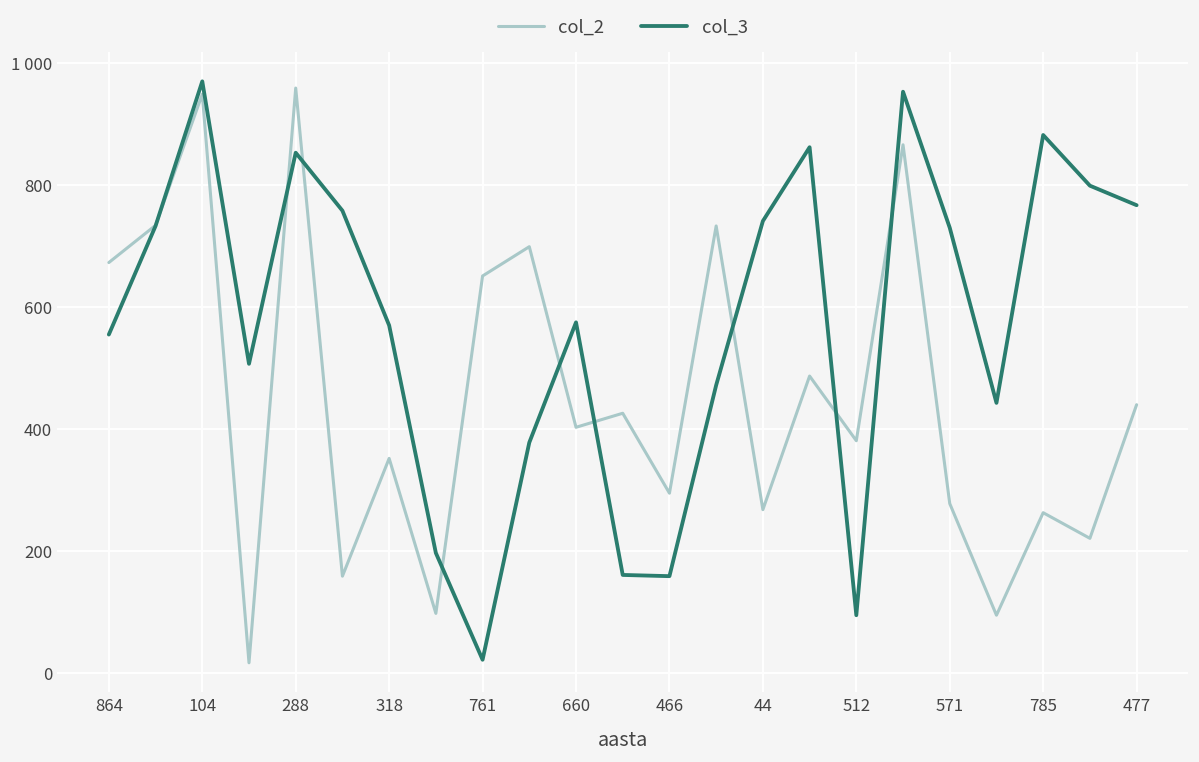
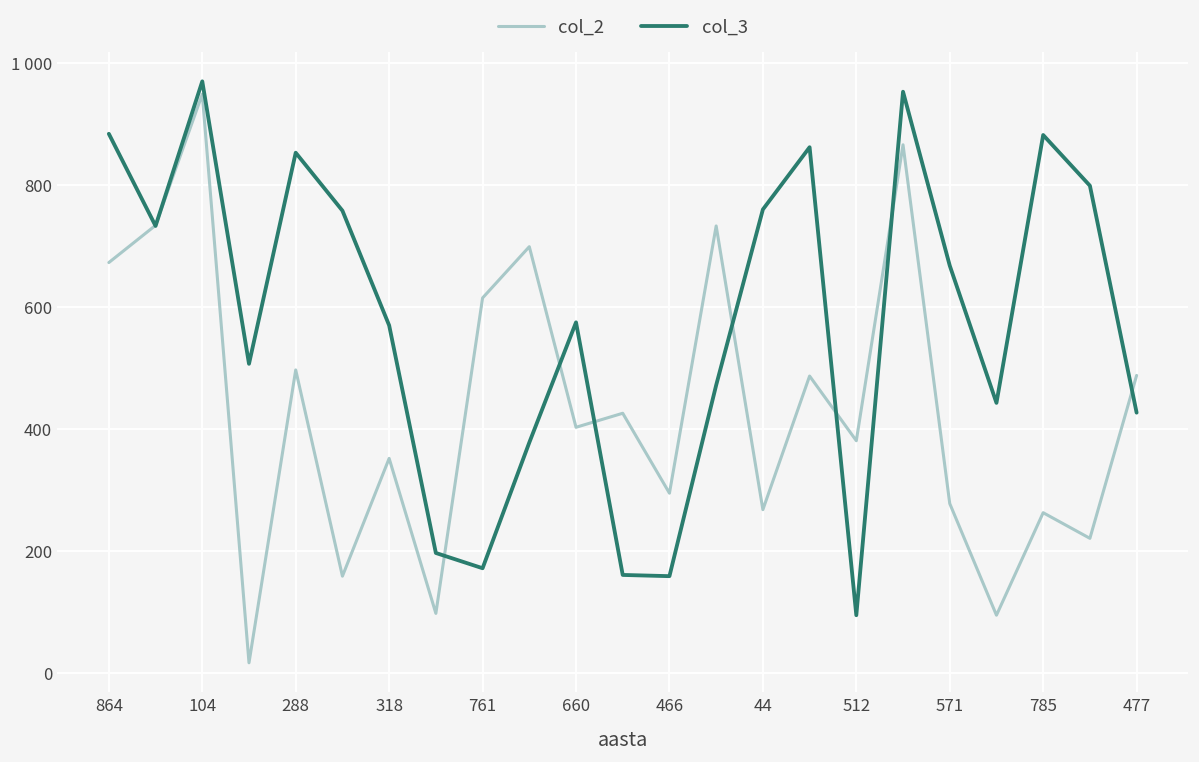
  {
    "col_2": {
      "864": 670,
      "104": 950,
-     "288": 960,
+     "288": 500,
      "318": 350,
-     "761": 650,
+     "761": 620,
      "660": 400,
      "466": 300,
      "44": 270,
      "512": 380,
      "571": 280,
      "785": 260,
-     "477": 440
+     "477": 490
    },
    "col_3": {
-     "864": 560,
+     "864": 880,
      "104": 970,
      "288": 850,
      "318": 570,
-     "761": 20,
+     "761": 170,
      "660": 580,
      "466": 160,
-     "44": 740,
+     "44": 760,
      "512": 100,
-     "571": 730,
+     "571": 670,
      "785": 880,
-     "477": 770
+     "477": 430
    }
  }
